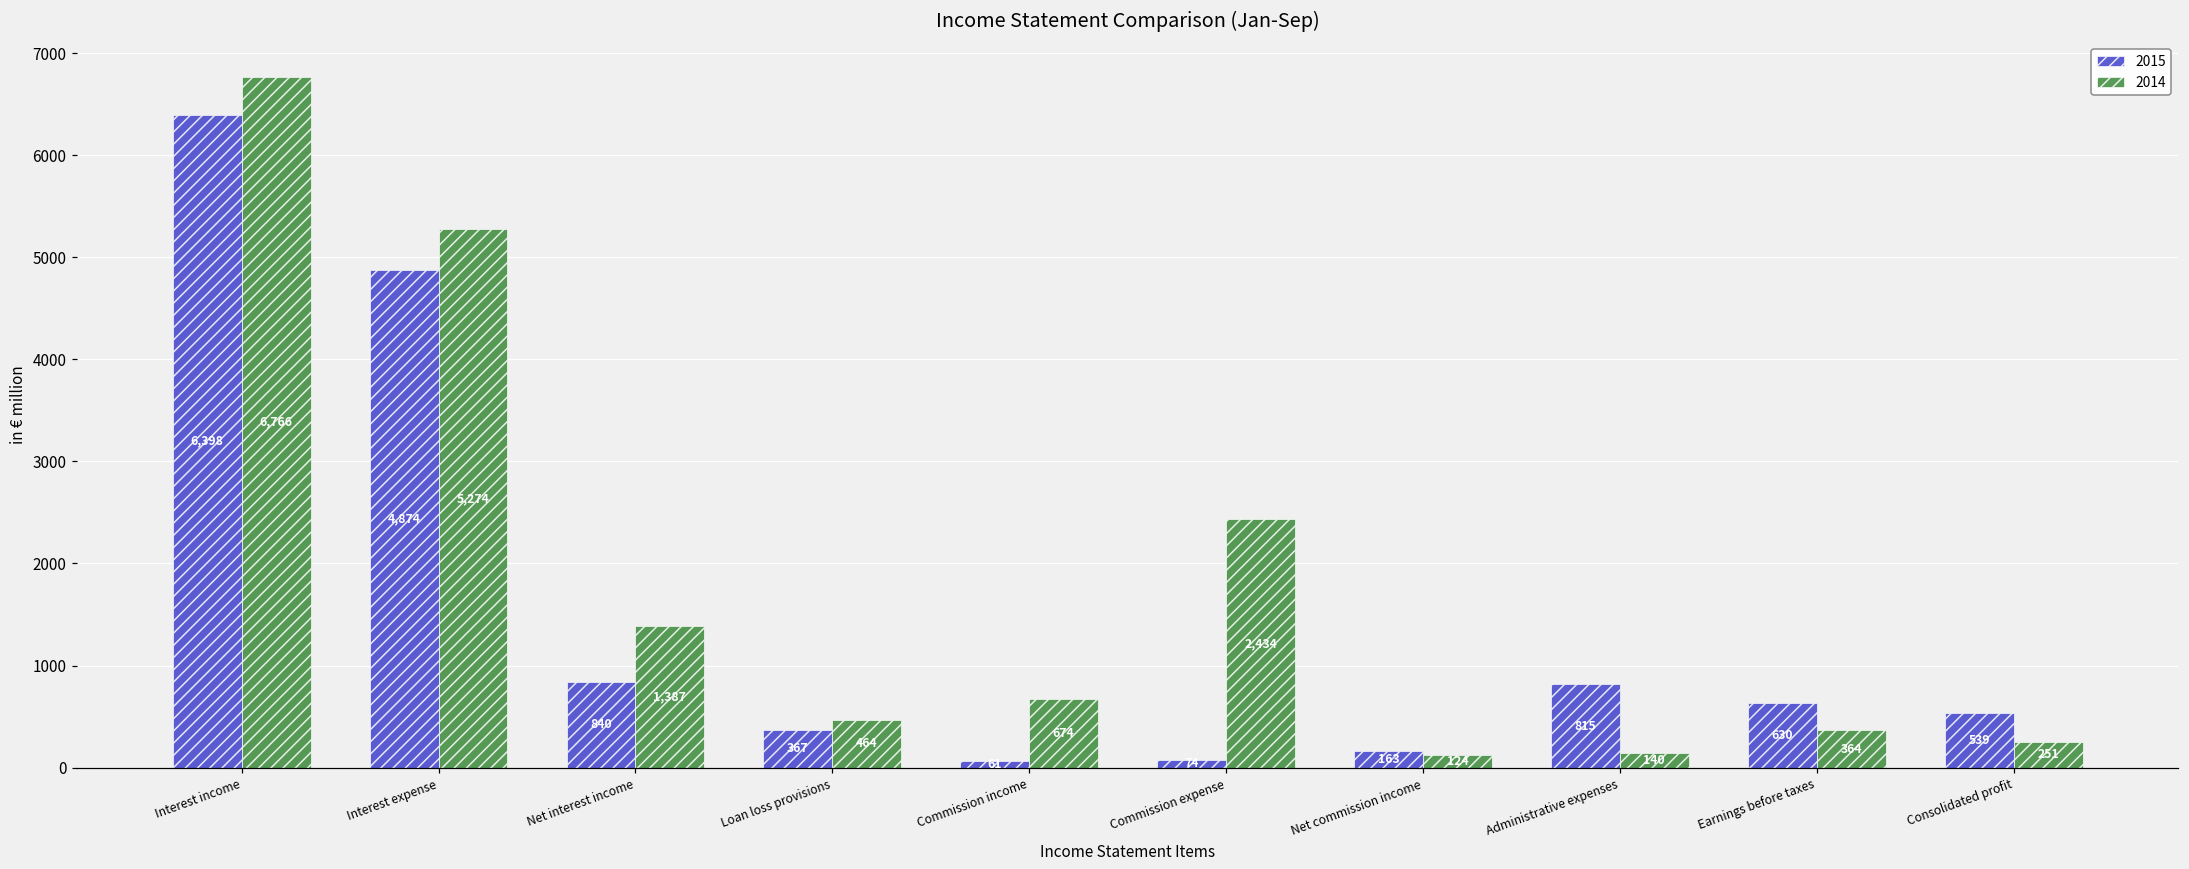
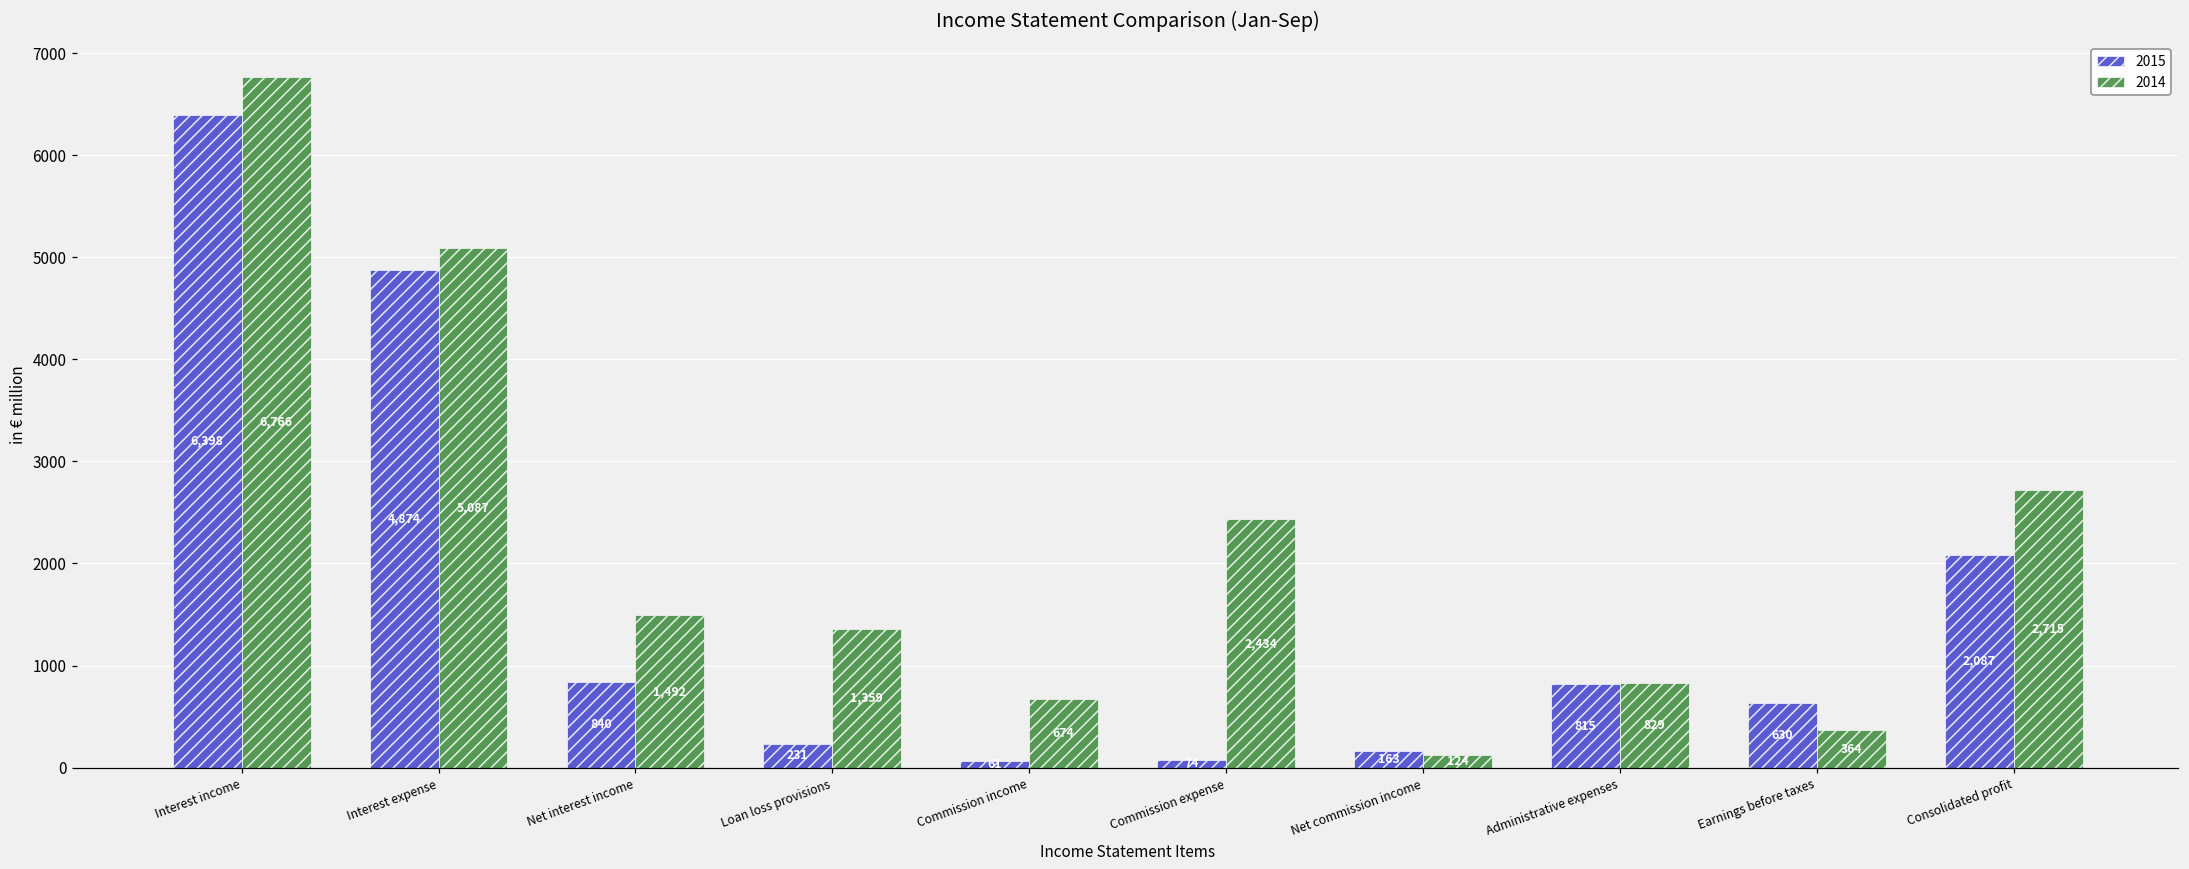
  {
    "2015": {
      "Interest income": "6,398",
      "Interest expense": "4,874",
      "Net interest income": "840",
-     "Loan loss provisions": "367",
+     "Loan loss provisions": "231",
      "Net commission income": "163",
      "Administrative expenses": "815",
      "Earnings before taxes": "630",
-     "Consolidated profit": "539"
+     "Consolidated profit": "2,087"
    },
    "2014": {
      "Interest income": "6,766",
-     "Interest expense": "5,274",
-     "Net interest income": "1,387",
-     "Loan loss provisions": "464",
+     "Interest expense": "5,087",
+     "Net interest income": "1,492",
+     "Loan loss provisions": "1,359",
      "Commission income": "674",
      "Commission expense": "2,434",
      "Net commission income": "124",
-     "Administrative expenses": "140",
+     "Administrative expenses": "829",
      "Earnings before taxes": "364",
-     "Consolidated profit": "251"
+     "Consolidated profit": "2,715"
    }
  }
